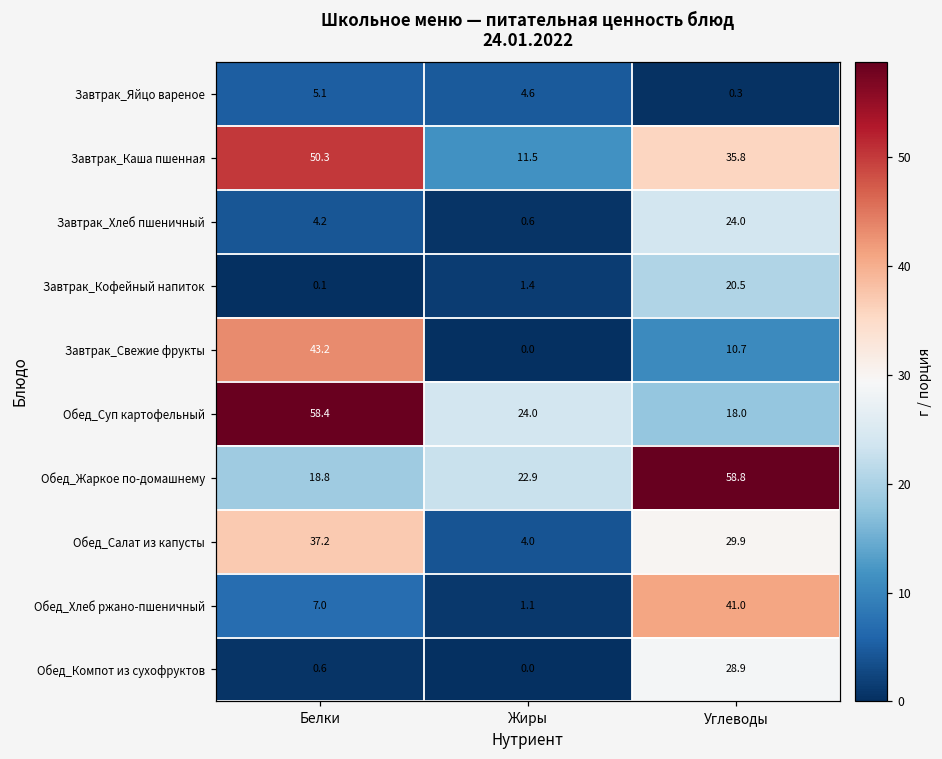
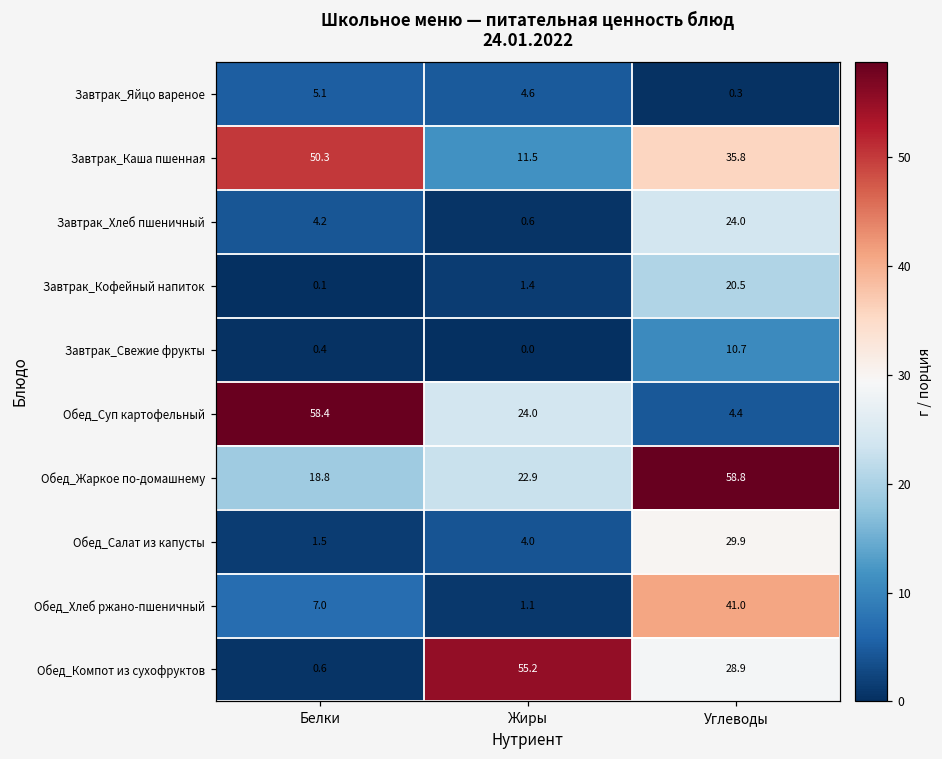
  {
    "Завтрак_Яйцо вареное": {
      "Белки": 5.1,
      "Жиры": 4.6,
      "Углеводы": 0.3
    },
    "Завтрак_Каша пшенная": {
      "Белки": 50.3,
      "Жиры": 11.5,
      "Углеводы": 35.8
    },
    "Завтрак_Хлеб пшеничный": {
      "Белки": 4.2,
      "Жиры": 0.6,
      "Углеводы": 24.0
    },
    "Завтрак_Кофейный напиток": {
      "Белки": 0.1,
      "Жиры": 1.4,
      "Углеводы": 20.5
    },
    "Завтрак_Свежие фрукты": {
-     "Белки": 43.2,
+     "Белки": 0.4,
      "Жиры": 0.0,
      "Углеводы": 10.7
    },
    "Обед_Суп картофельный": {
      "Белки": 58.4,
      "Жиры": 24.0,
-     "Углеводы": 18.0
+     "Углеводы": 4.4
    },
    "Обед_Жаркое по-домашнему": {
      "Белки": 18.8,
      "Жиры": 22.9,
      "Углеводы": 58.8
    },
    "Обед_Салат из капусты": {
-     "Белки": 37.2,
+     "Белки": 1.5,
      "Жиры": 4.0,
      "Углеводы": 29.9
    },
    "Обед_Хлеб ржано-пшеничный": {
      "Белки": 7.0,
      "Жиры": 1.1,
      "Углеводы": 41.0
    },
    "Обед_Компот из сухофруктов": {
      "Белки": 0.6,
-     "Жиры": 0.0,
+     "Жиры": 55.2,
      "Углеводы": 28.9
    }
  }
